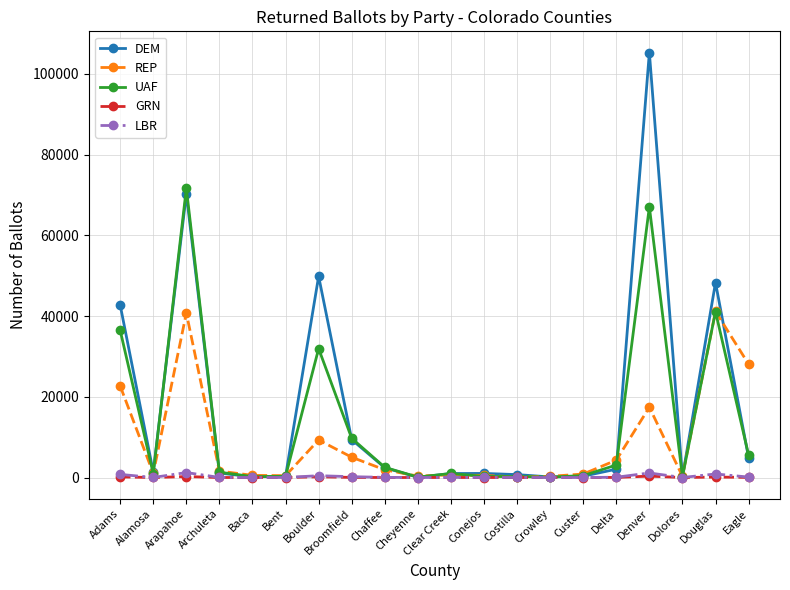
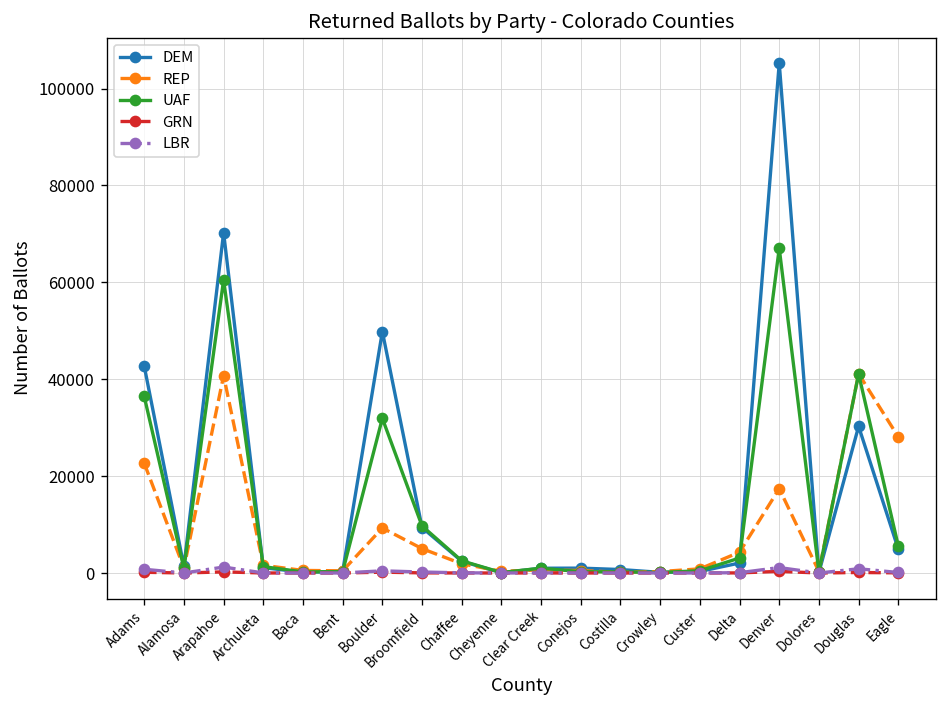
  {
    "DEM": {
      "Adams": 43000,
      "Arapahoe": 70000,
      "Boulder": 50000,
      "Delta": 2000,
      "Denver": 105000,
-     "Douglas": 48000,
+     "Douglas": 30000,
      "Eagle": 5000
    },
    "REP": {
      "Adams": 23000,
      "Arapahoe": 41000,
      "Boulder": 9000,
      "Broomfield": 5000,
      "Delta": 4000,
      "Denver": 17000,
      "Eagle": 28000
    },
    "UAF": {
      "Adams": 36000,
-     "Arapahoe": 72000,
+     "Arapahoe": 60000,
      "Boulder": 32000,
      "Delta": 3000,
      "Denver": 67000,
      "Eagle": 6000
    },
    "GRN": {
      "Arapahoe": 0,
      "Denver": 0,
      "Douglas": 0
    },
    "LBR": {
      "Arapahoe": 1000,
      "Denver": 1000,
      "Douglas": 1000
    }
  }
